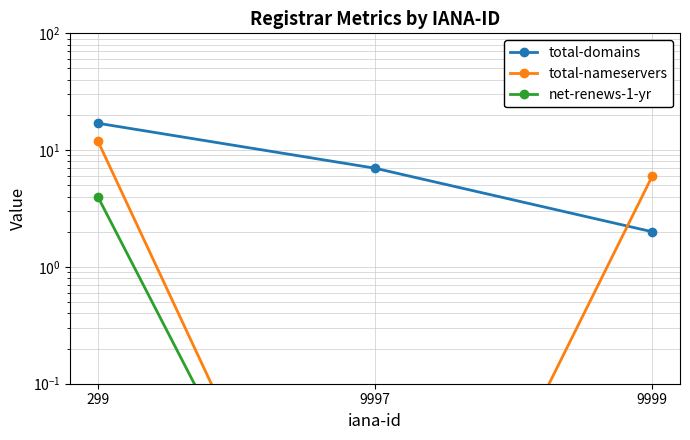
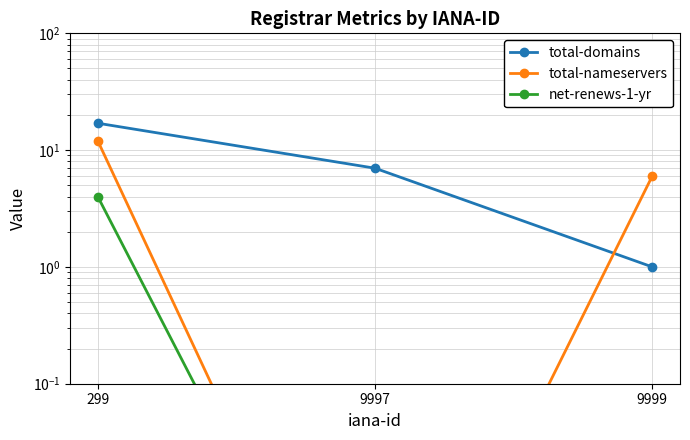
  {
    "total-domains": {
      "299": 17,
      "9997": 7,
-     "9999": 2
+     "9999": 1
    },
    "total-nameservers": {
      "299": 12,
      "9999": 6
    },
    "net-renews-1-yr": {
      "299": 4
    }
  }
